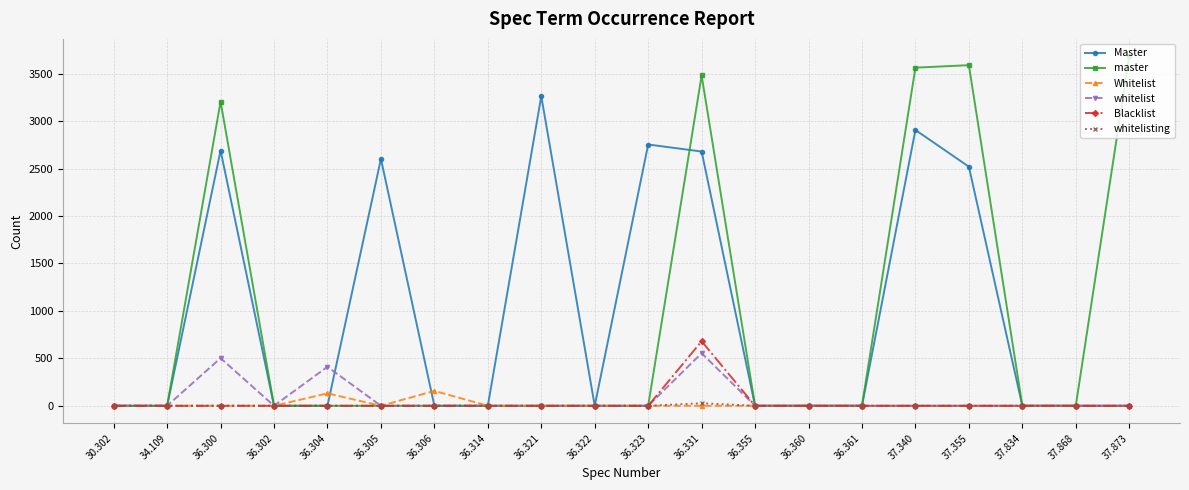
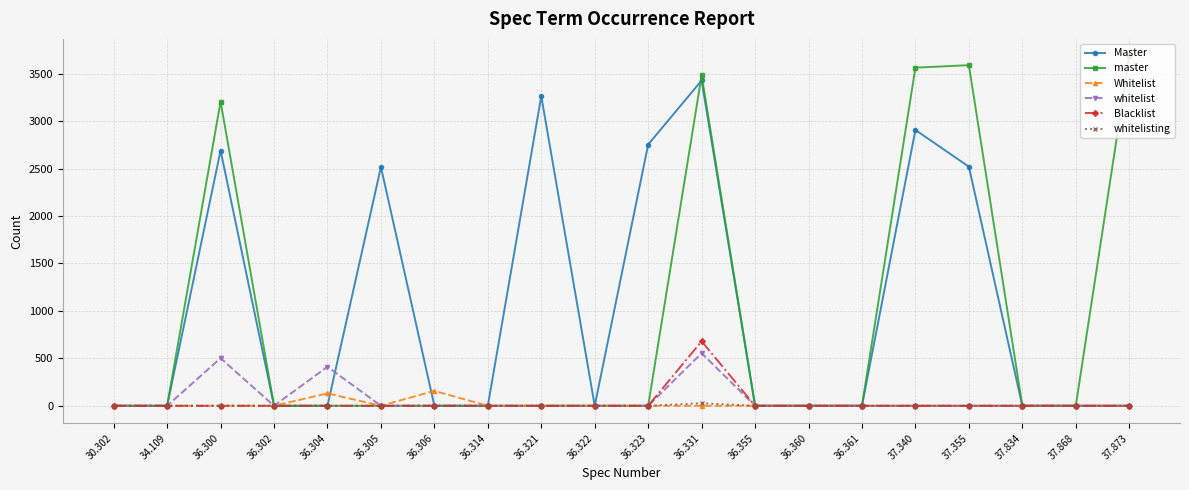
  {
    "Master": {
      "36.300": 2700,
-     "36.305": 2600,
+     "36.305": 2500,
      "36.321": 3300,
      "36.323": 2800,
-     "36.331": 2700,
+     "36.331": 3400,
      "37.340": 2900,
      "37.355": 2500
    },
    "master": {
      "36.300": 3200,
      "36.331": 3500,
      "37.340": 3600,
      "37.355": 3600
    },
    "Whitelist": {
      "36.304": 100,
      "36.306": 200,
      "36.331": 0
    },
    "whitelist": {
      "36.300": 500,
      "36.304": 400,
      "36.331": 600
    },
    "Blacklist": {
      "36.331": 700
    },
    "whitelisting": {
      "36.331": 0
    }
  }
